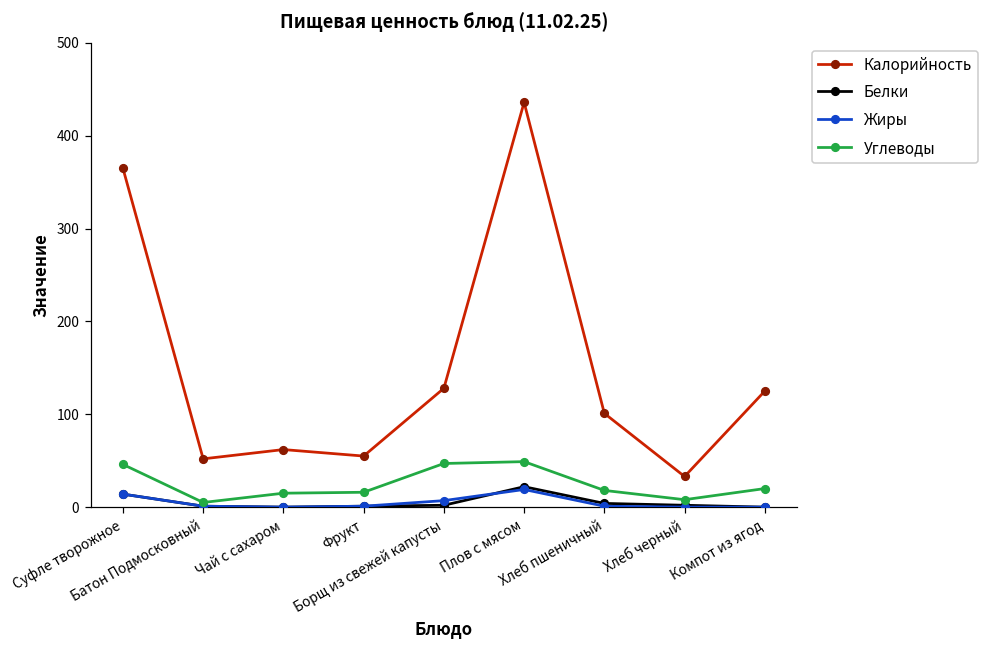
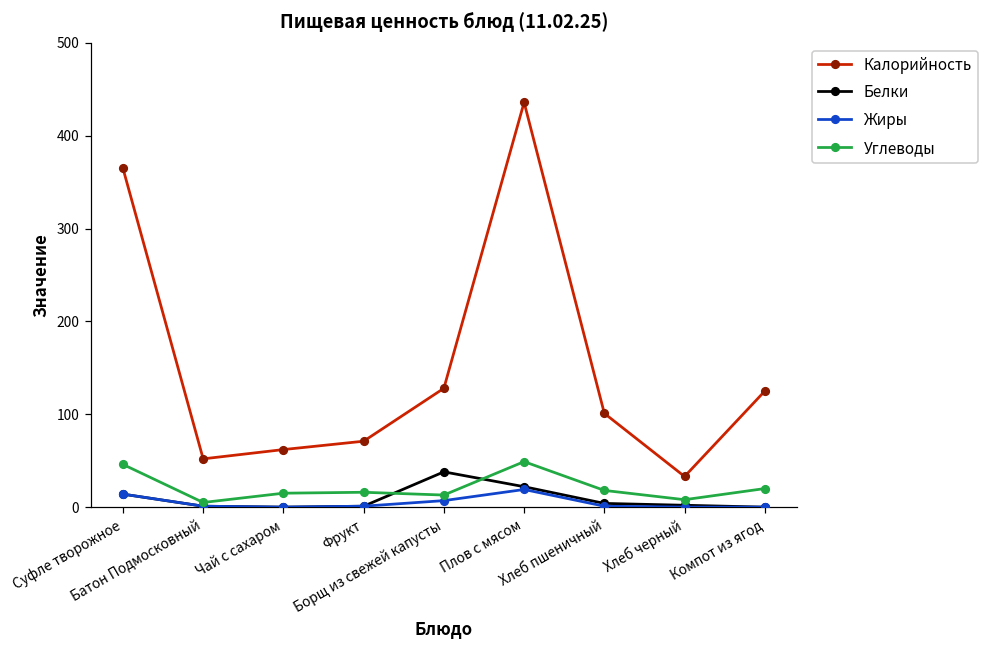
  {
    "Калорийность": {
      "Суфле творожное": 370,
      "Батон Подмосковный": 50,
      "Чай с сахаром": 60,
-     "Фрукт": 60,
+     "Фрукт": 70,
      "Борщ из свежей капусты": 130,
      "Плов с мясом": 440,
      "Хлеб пшеничный": 100,
      "Хлеб черный": 30,
      "Компот из ягод": 130
    },
    "Белки": {
-     "Борщ из свежей капусты": 0,
+     "Борщ из свежей капусты": 40,
      "Хлеб пшеничный": 0
    },
    "Жиры": {
      "Борщ из свежей капусты": 10,
      "Хлеб пшеничный": 0
    },
    "Углеводы": {
      "Суфле творожное": 50,
      "Батон Подмосковный": 10,
      "Чай с сахаром": 20,
      "Фрукт": 20,
-     "Борщ из свежей капусты": 50,
+     "Борщ из свежей капусты": 10,
      "Плов с мясом": 50,
      "Хлеб пшеничный": 20,
      "Хлеб черный": 10,
      "Компот из ягод": 20
    }
  }
